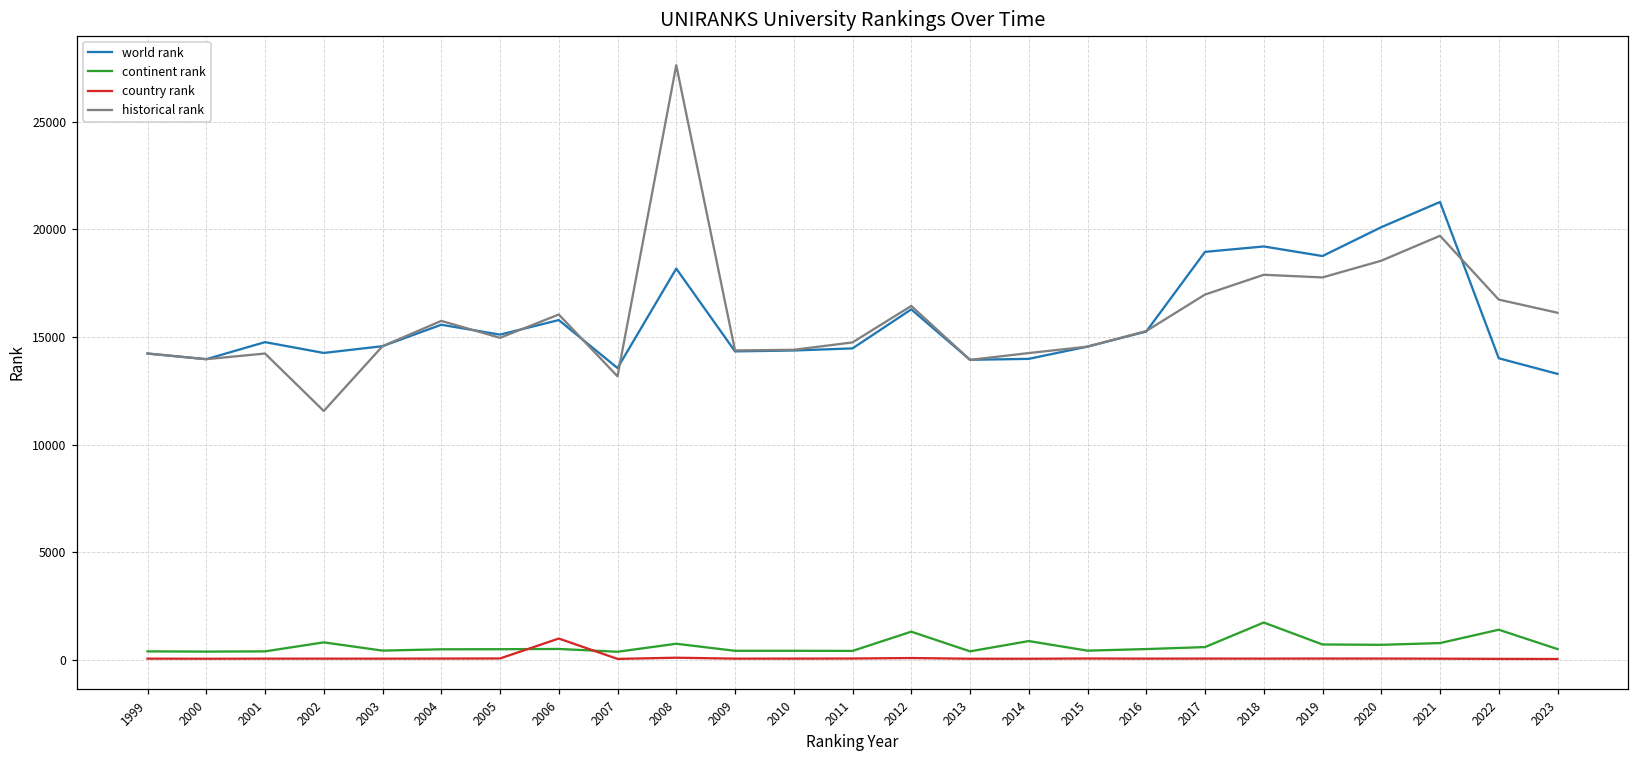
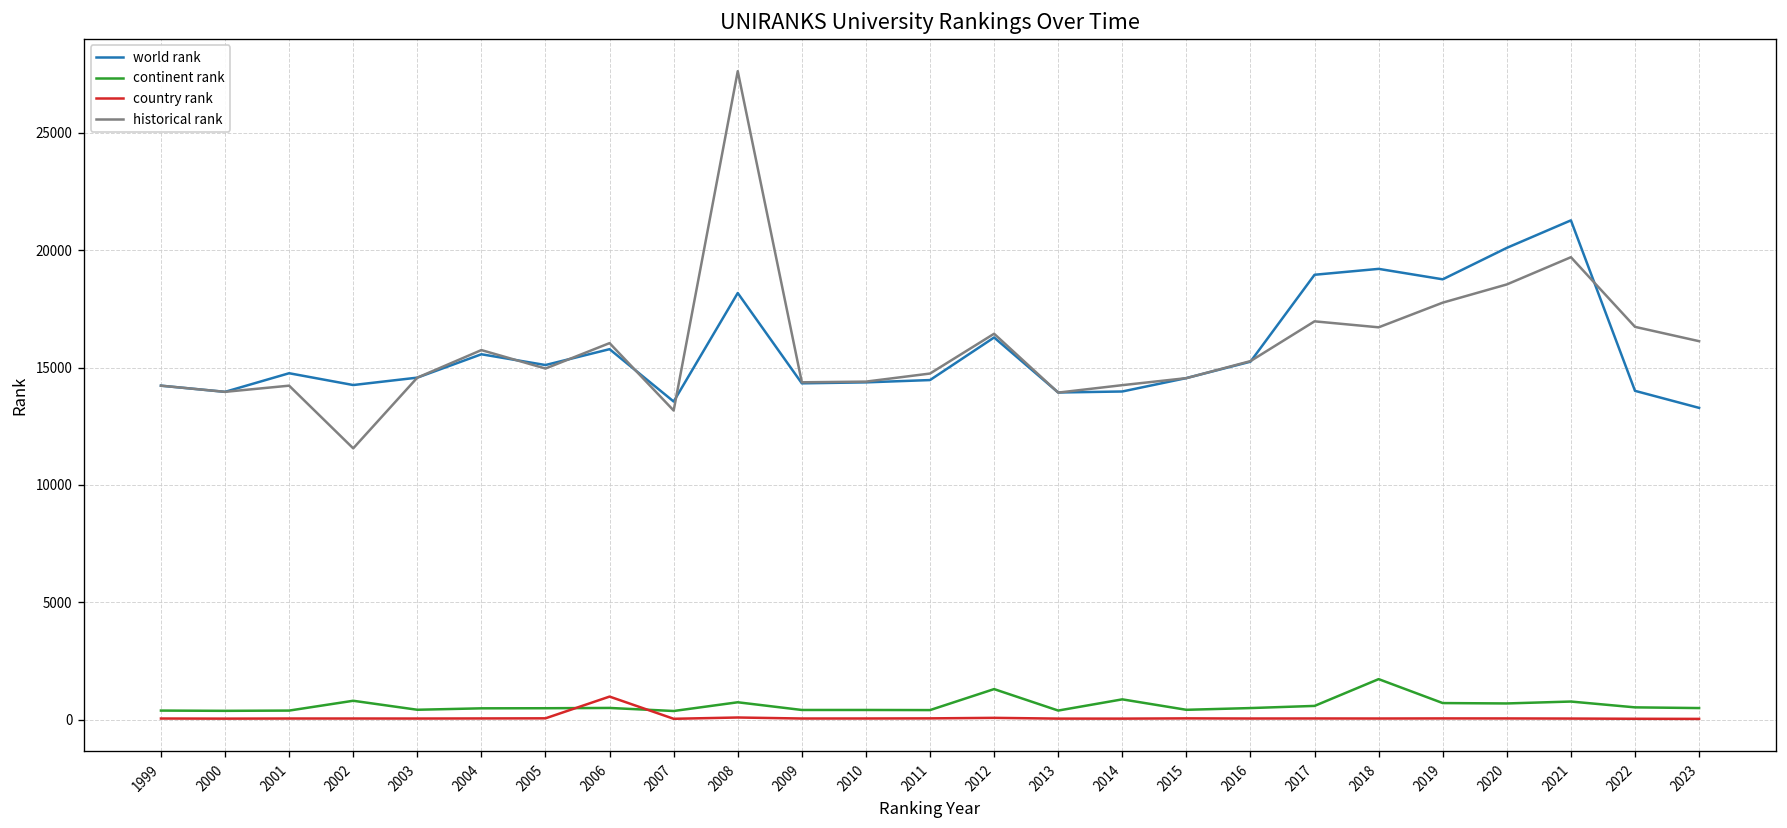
  {
    "world rank": {
      "2001": 14800,
      "2002": 14300,
      "2004": 15600,
      "2005": 15100,
      "2006": 15800,
      "2007": 13600,
      "2008": 18200,
      "2011": 14500,
      "2012": 16300,
      "2014": 14000,
      "2017": 19000,
      "2018": 19200,
      "2019": 18800,
      "2020": 20100,
      "2021": 21300,
      "2022": 14000,
      "2023": 13300
    },
    "continent rank": {
      "1999": 400,
      "2000": 400,
      "2001": 400,
      "2002": 800,
      "2003": 400,
      "2004": 500,
      "2005": 500,
      "2006": 500,
      "2007": 400,
      "2008": 700,
      "2009": 400,
      "2010": 400,
      "2011": 400,
      "2012": 1300,
      "2013": 400,
      "2014": 900,
      "2015": 400,
      "2016": 500,
      "2017": 600,
      "2018": 1700,
      "2019": 700,
      "2020": 700,
      "2021": 800,
-     "2022": 1400,
+     "2022": 500,
      "2023": 500
    },
    "country rank": {
      "1999": 100,
      "2000": 0,
      "2001": 100,
      "2002": 100,
      "2003": 100,
      "2004": 100,
      "2005": 100,
      "2006": 1000,
      "2007": 0,
      "2008": 100,
      "2009": 100,
      "2010": 100,
      "2011": 100,
      "2012": 100,
      "2013": 0,
      "2014": 0,
      "2015": 100,
      "2016": 100,
      "2017": 100,
      "2018": 100,
      "2019": 100,
      "2020": 100,
      "2021": 0,
      "2022": 0,
      "2023": 0
    },
    "historical rank": {
      "2001": 14200,
      "2002": 11600,
      "2004": 15700,
      "2005": 15000,
      "2006": 16000,
      "2007": 13200,
      "2008": 27600,
      "2011": 14700,
      "2012": 16400,
      "2014": 14300,
      "2017": 17000,
-     "2018": 17900,
+     "2018": 16700,
      "2019": 17800,
      "2020": 18500,
      "2021": 19700,
      "2022": 16700,
      "2023": 16100
    }
  }
